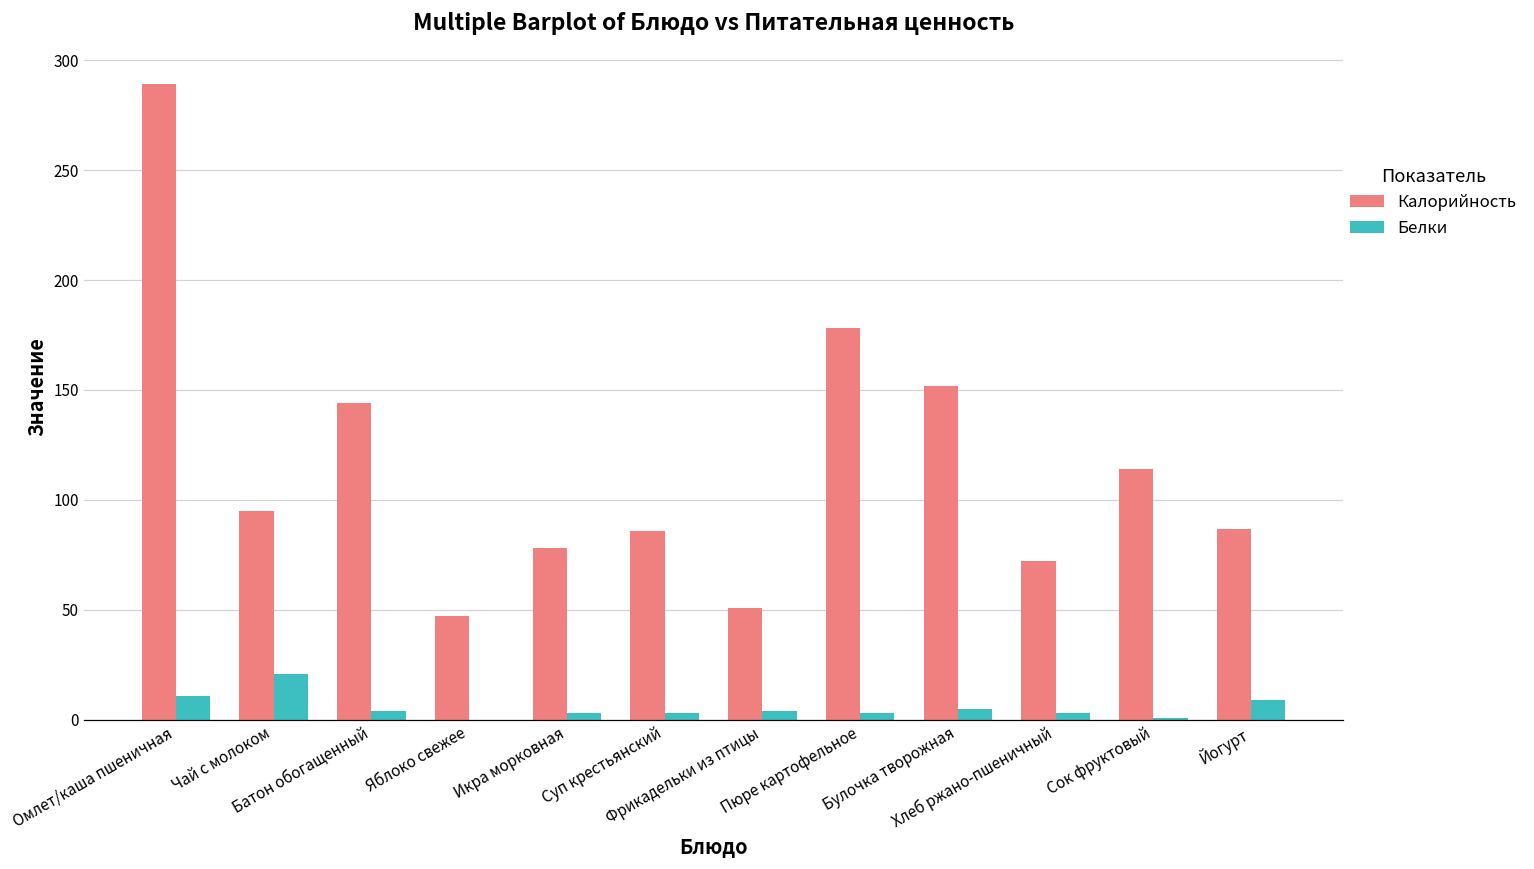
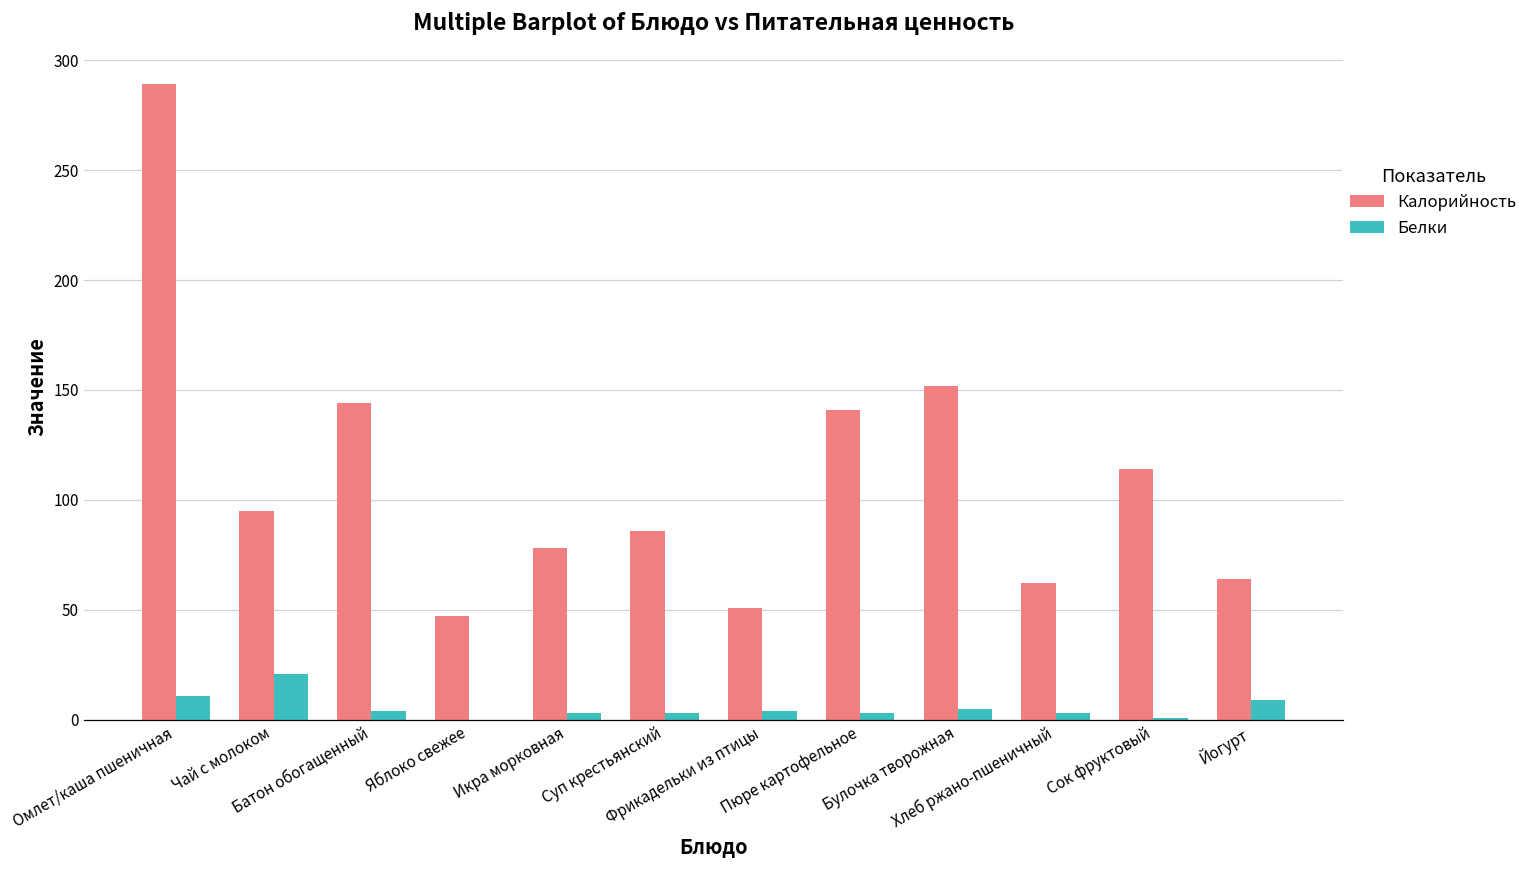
  {
    "Калорийность": {
      "Омлет/каша пшеничная": 289,
      "Чай с молоком": 95,
      "Батон обогащенный": 144,
      "Яблоко свежее": 47,
      "Икра морковная": 78,
      "Суп крестьянский": 86,
      "Фрикадельки из птицы": 51,
-     "Пюре картофельное": 178,
+     "Пюре картофельное": 141,
      "Булочка творожная": 152,
-     "Хлеб ржано-пшеничный": 72,
+     "Хлеб ржано-пшеничный": 62,
      "Сок фруктовый": 114,
-     "Йогурт": 87
+     "Йогурт": 64
    },
    "Белки": {
      "Омлет/каша пшеничная": 11,
      "Чай с молоком": 21,
      "Батон обогащенный": 4,
      "Яблоко свежее": 0,
      "Икра морковная": 3,
      "Суп крестьянский": 3,
      "Фрикадельки из птицы": 4,
      "Пюре картофельное": 3,
      "Булочка творожная": 5,
      "Хлеб ржано-пшеничный": 3,
      "Йогурт": 9
    }
  }
